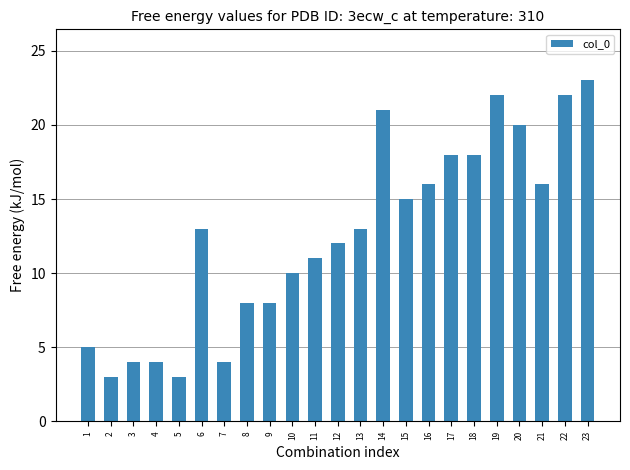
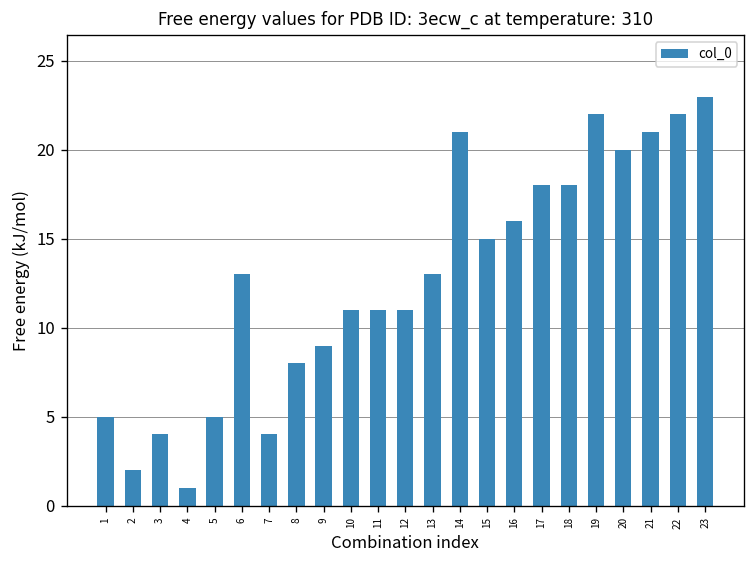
  {
    "1": 5,
-   "2": 3,
+   "2": 2,
    "3": 4,
-   "4": 4,
-   "5": 3,
+   "4": 1,
+   "5": 5,
    "6": 13,
    "7": 4,
    "8": 8,
-   "9": 8,
-   "10": 10,
+   "9": 9,
+   "10": 11,
    "11": 11,
-   "12": 12,
+   "12": 11,
    "13": 13,
    "14": 21,
    "15": 15,
    "16": 16,
    "17": 18,
    "18": 18,
    "19": 22,
    "20": 20,
-   "21": 16,
+   "21": 21,
    "22": 22,
    "23": 23
  }
